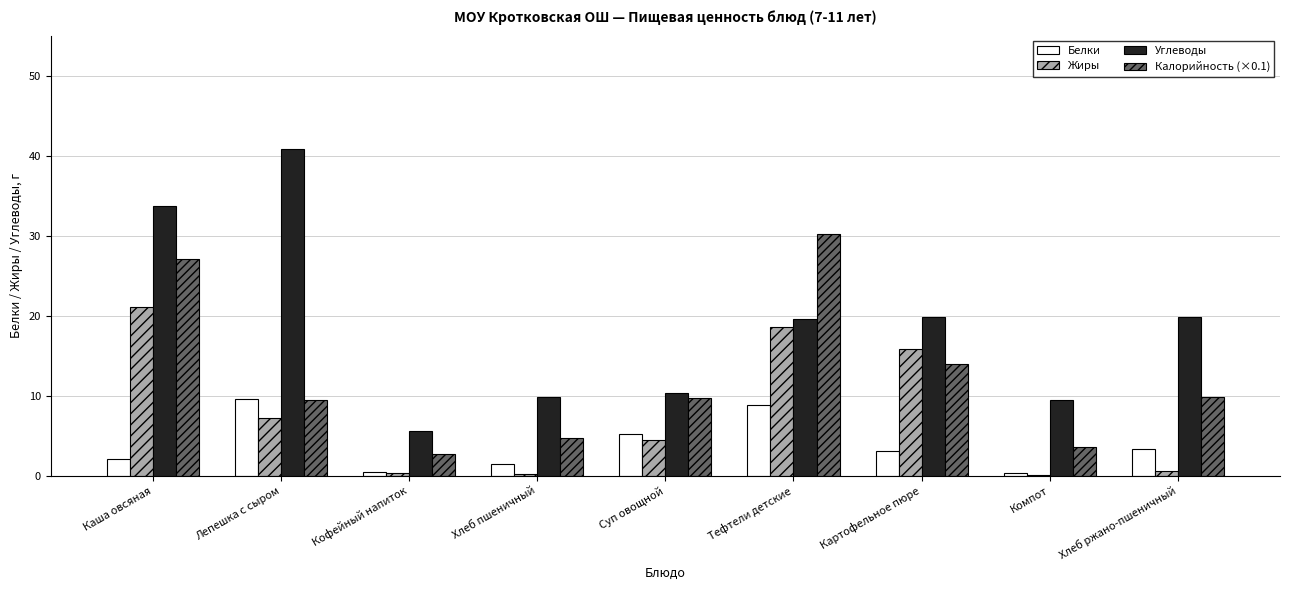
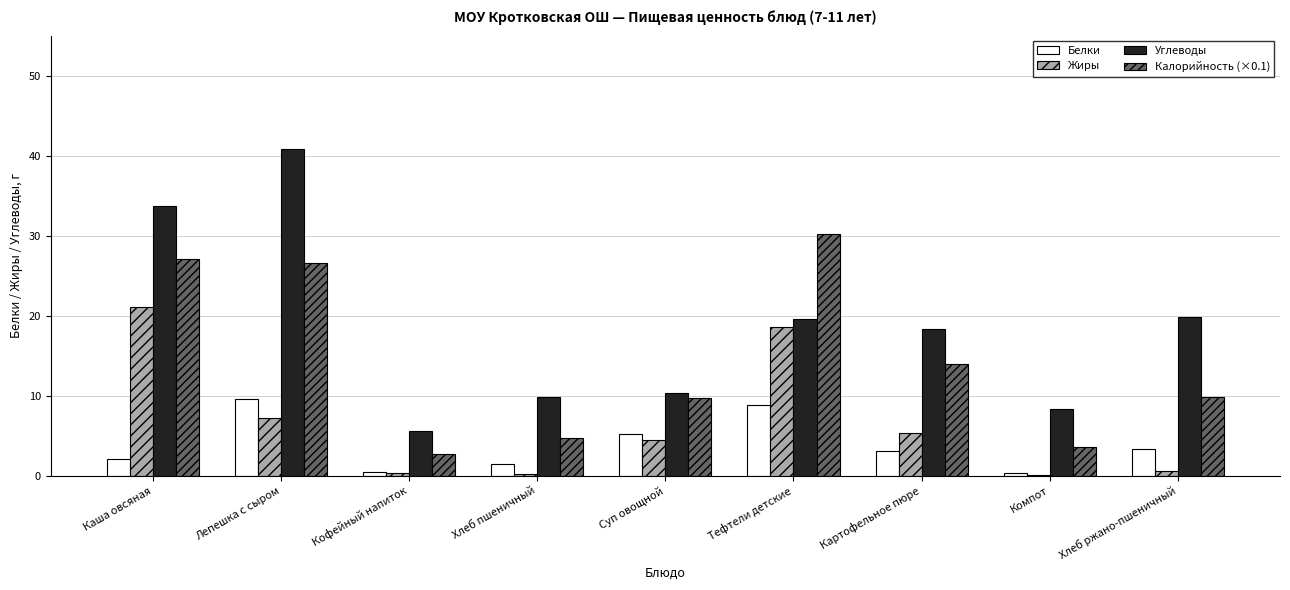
  {
    "Белки": {
      "Каша овсяная": 2,
      "Лепешка с сыром": 10,
      "Кофейный напиток": 1,
      "Хлеб пшеничный": 2,
      "Суп овощной": 5,
      "Тефтели детские": 9,
      "Картофельное пюре": 3,
      "Хлеб ржано-пшеничный": 3
    },
    "Жиры": {
      "Каша овсяная": 21,
      "Лепешка с сыром": 7,
      "Суп овощной": 5,
      "Тефтели детские": 19,
-     "Картофельное пюре": 16,
+     "Картофельное пюре": 5,
      "Хлеб ржано-пшеничный": 1
    },
    "Углеводы": {
      "Каша овсяная": 34,
      "Лепешка с сыром": 41,
      "Кофейный напиток": 6,
      "Хлеб пшеничный": 10,
      "Суп овощной": 10,
      "Тефтели детские": 20,
-     "Картофельное пюре": 20,
-     "Компот": 10,
+     "Картофельное пюре": 18,
+     "Компот": 8,
      "Хлеб ржано-пшеничный": 20
    },
    "Калорийность (×0.1)": {
      "Каша овсяная": 27,
-     "Лепешка с сыром": 9,
+     "Лепешка с сыром": 27,
      "Кофейный напиток": 3,
      "Хлеб пшеничный": 5,
      "Суп овощной": 10,
      "Тефтели детские": 30,
      "Картофельное пюре": 14,
      "Компот": 4,
      "Хлеб ржано-пшеничный": 10
    }
  }
